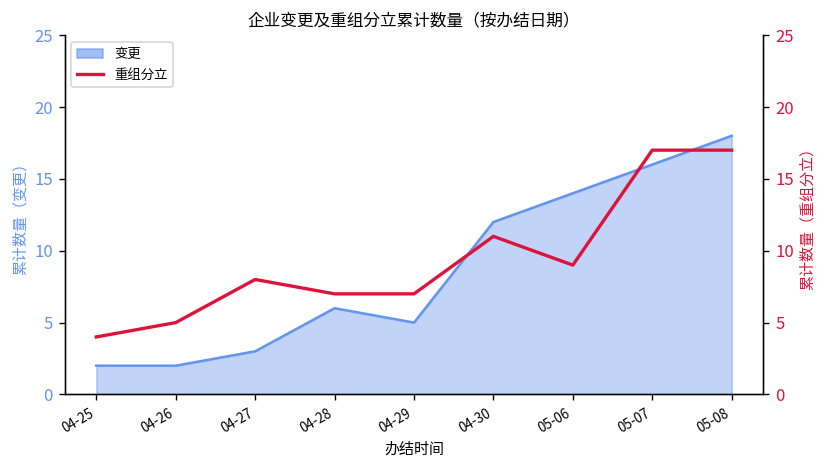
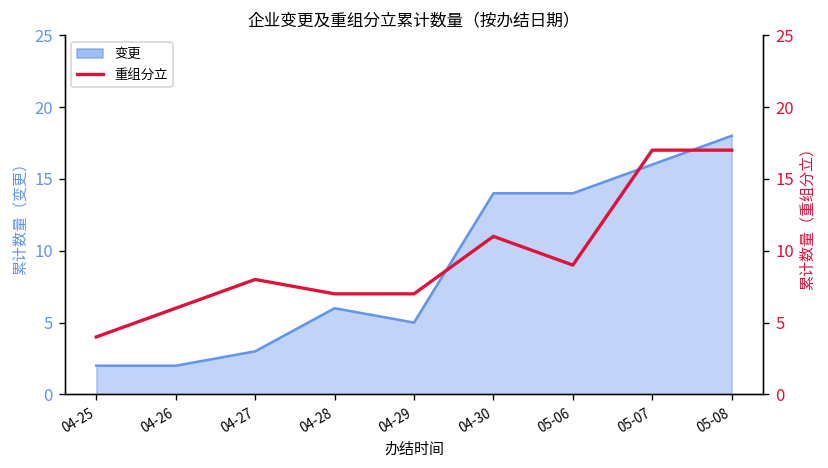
  {
    "变更": {
      "04-25": 2,
      "04-26": 2,
      "04-27": 3,
      "04-28": 6,
      "04-29": 5,
-     "04-30": 12,
+     "04-30": 14,
      "05-06": 14,
      "05-07": 16,
      "05-08": 18
    },
    "重组分立": {
      "04-25": 4,
-     "04-26": 5,
+     "04-26": 6,
      "04-27": 8,
      "04-28": 7,
      "04-29": 7,
      "04-30": 11,
      "05-06": 9,
      "05-07": 17,
      "05-08": 17
    }
  }
